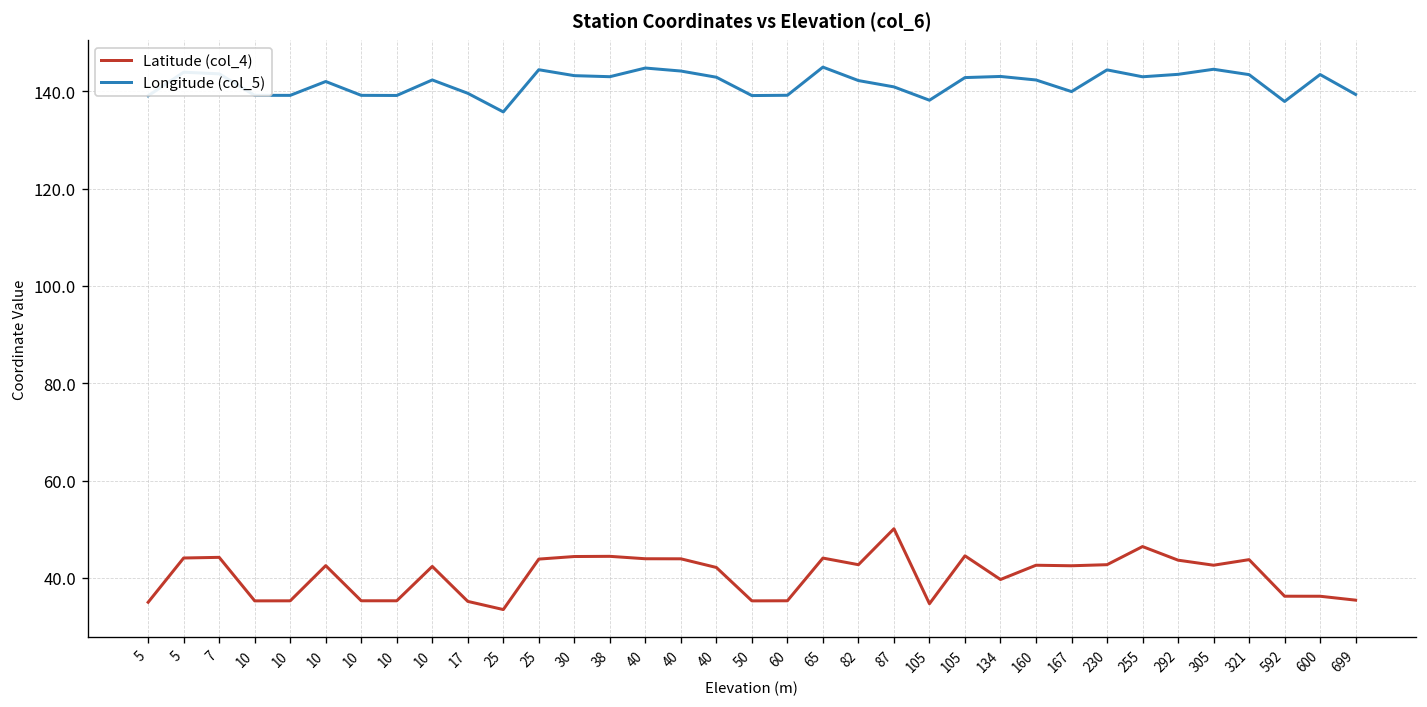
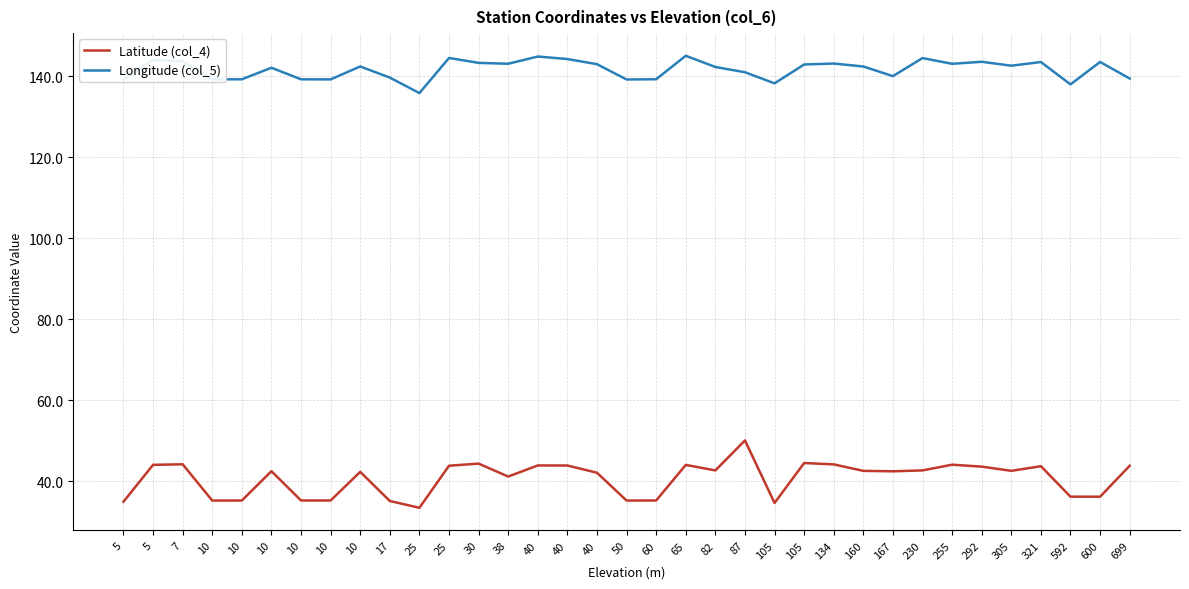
  {
    "Latitude (col_4)": {
      "7": 44,
      "17": 35,
      "30": 44,
-     "38": 44,
+     "38": 41,
      "50": 35,
      "60": 35,
      "65": 44,
      "82": 43,
      "87": 50,
-     "134": 40,
+     "134": 44,
      "160": 43,
      "167": 42,
      "230": 43,
-     "255": 46,
+     "255": 44,
      "292": 44,
      "305": 43,
      "321": 44,
      "592": 36,
      "600": 36,
-     "699": 35
+     "699": 44
    },
    "Longitude (col_5)": {
      "17": 140,
      "30": 143,
      "38": 143,
      "50": 139,
      "60": 139,
      "65": 145,
      "82": 142,
      "87": 141,
      "134": 143,
      "160": 142,
      "167": 140,
      "230": 144,
      "255": 143,
      "292": 144,
-     "305": 145,
+     "305": 143,
      "321": 143,
      "592": 138,
      "600": 143,
      "699": 139
    }
  }
